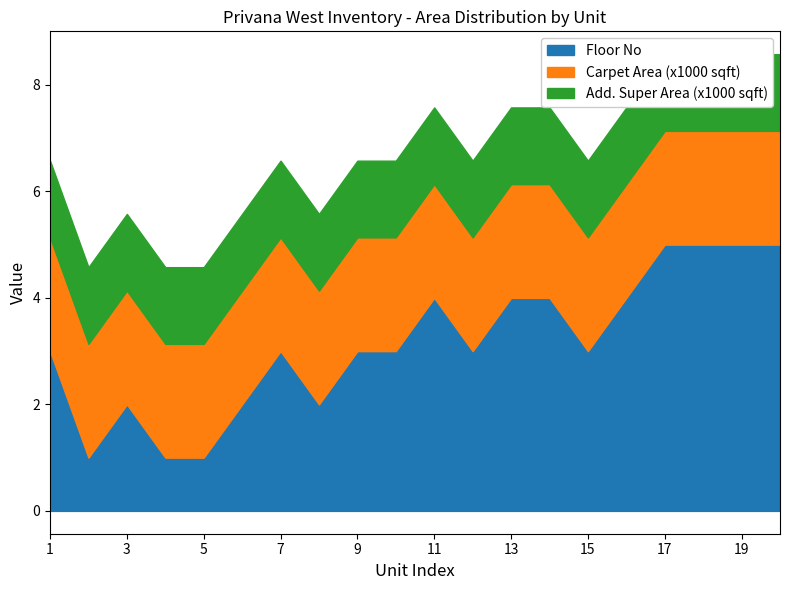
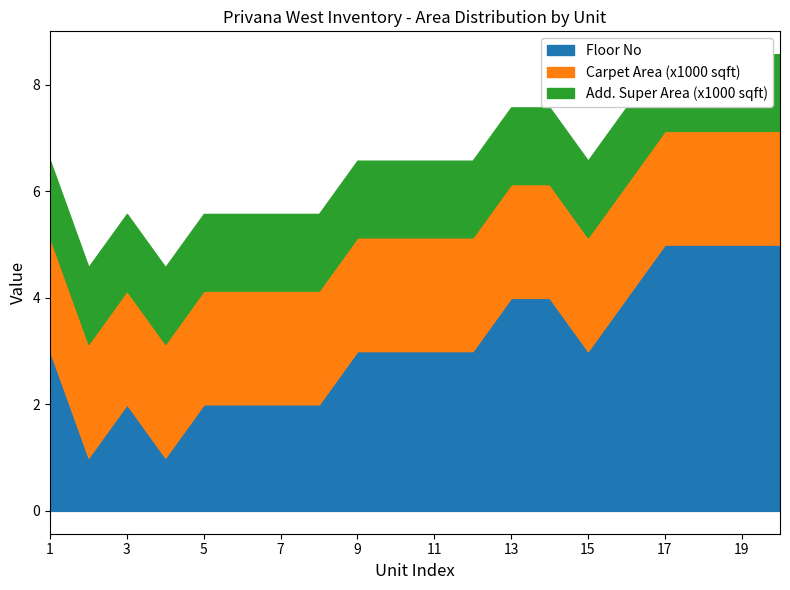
  {
    "Floor No": {
-     "5": 1,
-     "7": 3,
-     "11": 4
+     "5": 2,
+     "7": 2,
+     "11": 3
    },
    "Add. Super Area (x1000 sqft)": {
      "1": 1.4,
      "3": 1.4,
      "5": 1.4,
      "7": 1.4,
      "9": 1.4,
      "11": 1.4,
      "13": 1.4,
      "15": 1.4
    }
  }
